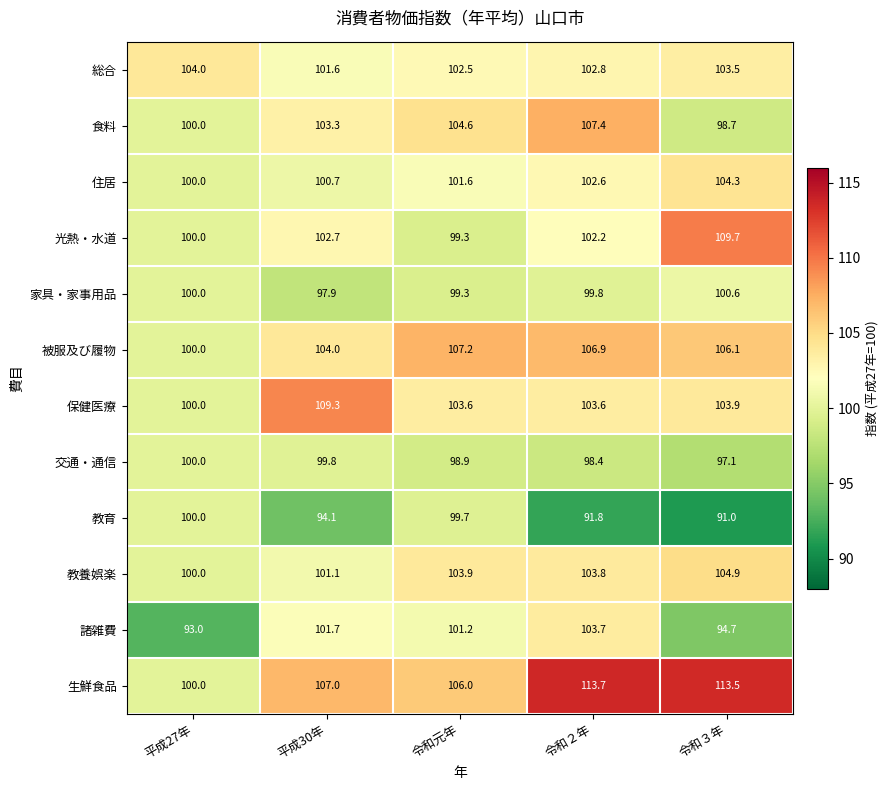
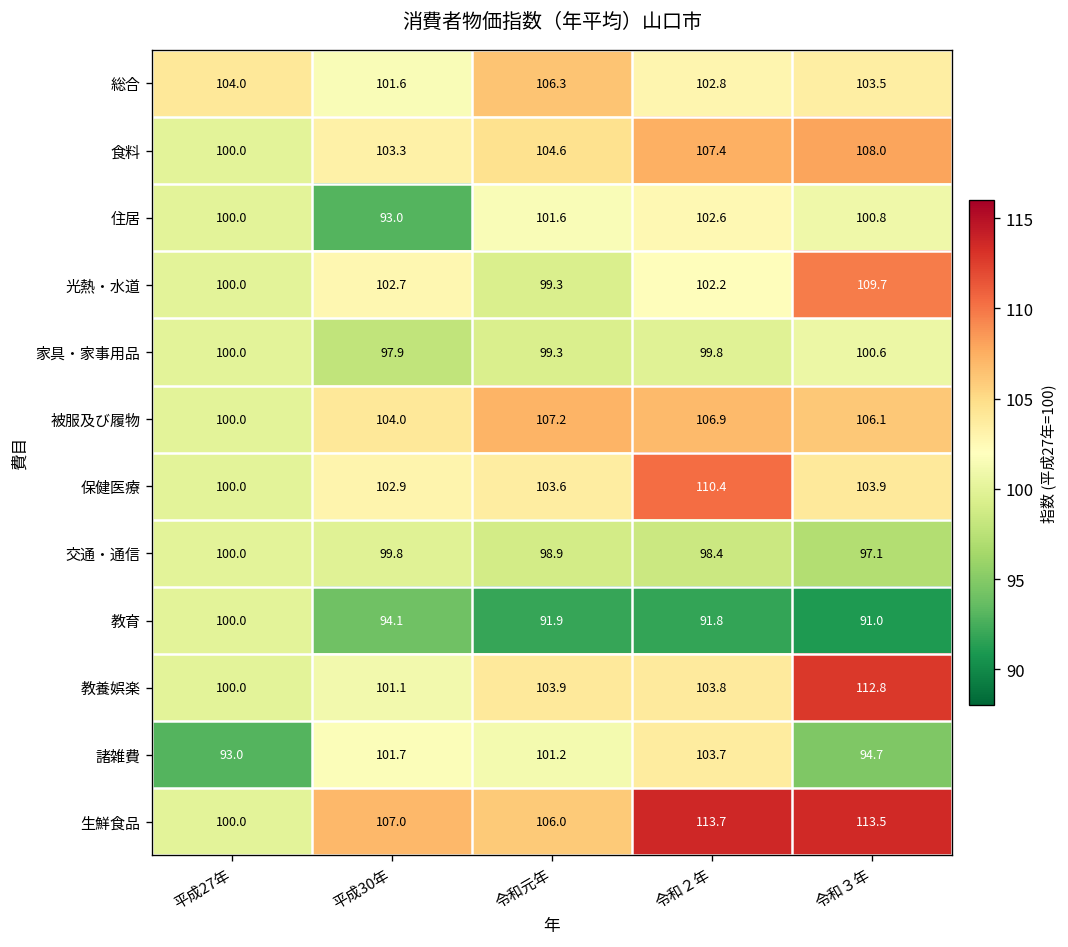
  {
    "総合": {
      "平成27年": 104.0,
      "平成30年": 101.6,
-     "令和元年": 102.5,
+     "令和元年": 106.3,
      "令和２年": 102.8,
      "令和３年": 103.5
    },
    "食料": {
      "平成27年": 100.0,
      "平成30年": 103.3,
      "令和元年": 104.6,
      "令和２年": 107.4,
-     "令和３年": 98.7
+     "令和３年": 108.0
    },
    "住居": {
      "平成27年": 100.0,
-     "平成30年": 100.7,
+     "平成30年": 93.0,
      "令和元年": 101.6,
      "令和２年": 102.6,
-     "令和３年": 104.3
+     "令和３年": 100.8
    },
    "光熱・水道": {
      "平成27年": 100.0,
      "平成30年": 102.7,
      "令和元年": 99.3,
      "令和２年": 102.2,
      "令和３年": 109.7
    },
    "家具・家事用品": {
      "平成27年": 100.0,
      "平成30年": 97.9,
      "令和元年": 99.3,
      "令和２年": 99.8,
      "令和３年": 100.6
    },
    "被服及び履物": {
      "平成27年": 100.0,
      "平成30年": 104.0,
      "令和元年": 107.2,
      "令和２年": 106.9,
      "令和３年": 106.1
    },
    "保健医療": {
      "平成27年": 100.0,
-     "平成30年": 109.3,
+     "平成30年": 102.9,
      "令和元年": 103.6,
-     "令和２年": 103.6,
+     "令和２年": 110.4,
      "令和３年": 103.9
    },
    "交通・通信": {
      "平成27年": 100.0,
      "平成30年": 99.8,
      "令和元年": 98.9,
      "令和２年": 98.4,
      "令和３年": 97.1
    },
    "教育": {
      "平成27年": 100.0,
      "平成30年": 94.1,
-     "令和元年": 99.7,
+     "令和元年": 91.9,
      "令和２年": 91.8,
      "令和３年": 91.0
    },
    "教養娯楽": {
      "平成27年": 100.0,
      "平成30年": 101.1,
      "令和元年": 103.9,
      "令和２年": 103.8,
-     "令和３年": 104.9
+     "令和３年": 112.8
    },
    "諸雑費": {
      "平成27年": 93.0,
      "平成30年": 101.7,
      "令和元年": 101.2,
      "令和２年": 103.7,
      "令和３年": 94.7
    },
    "生鮮食品": {
      "平成27年": 100.0,
      "平成30年": 107.0,
      "令和元年": 106.0,
      "令和２年": 113.7,
      "令和３年": 113.5
    }
  }
